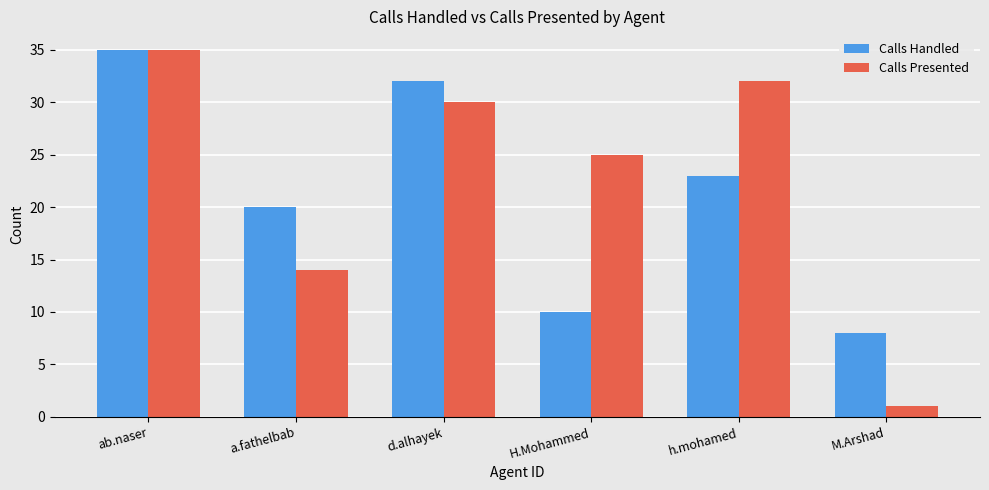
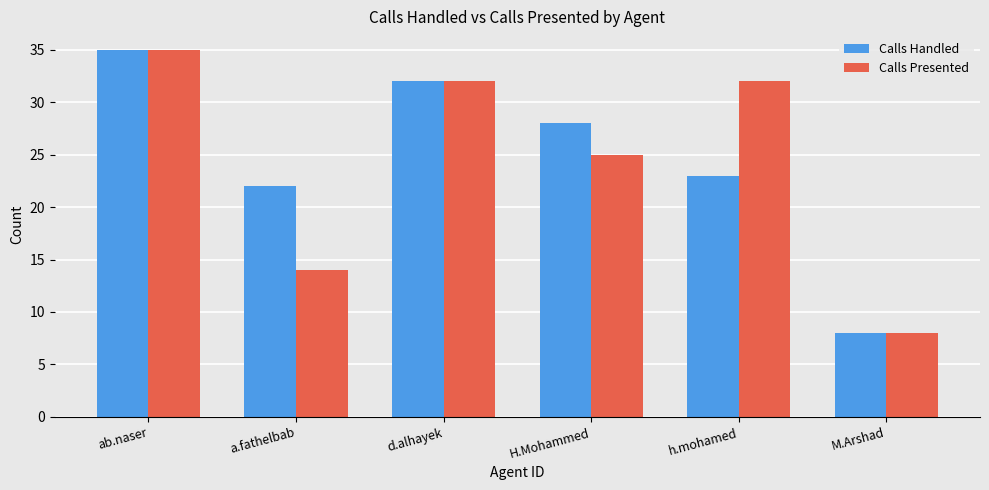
  {
    "Calls Handled": {
      "ab.naser": 35,
-     "a.fathelbab": 20,
+     "a.fathelbab": 22,
      "d.alhayek": 32,
-     "H.Mohammed": 10,
+     "H.Mohammed": 28,
      "h.mohamed": 23,
      "M.Arshad": 8
    },
    "Calls Presented": {
      "ab.naser": 35,
      "a.fathelbab": 14,
-     "d.alhayek": 30,
+     "d.alhayek": 32,
      "H.Mohammed": 25,
      "h.mohamed": 32,
-     "M.Arshad": 1
+     "M.Arshad": 8
    }
  }
